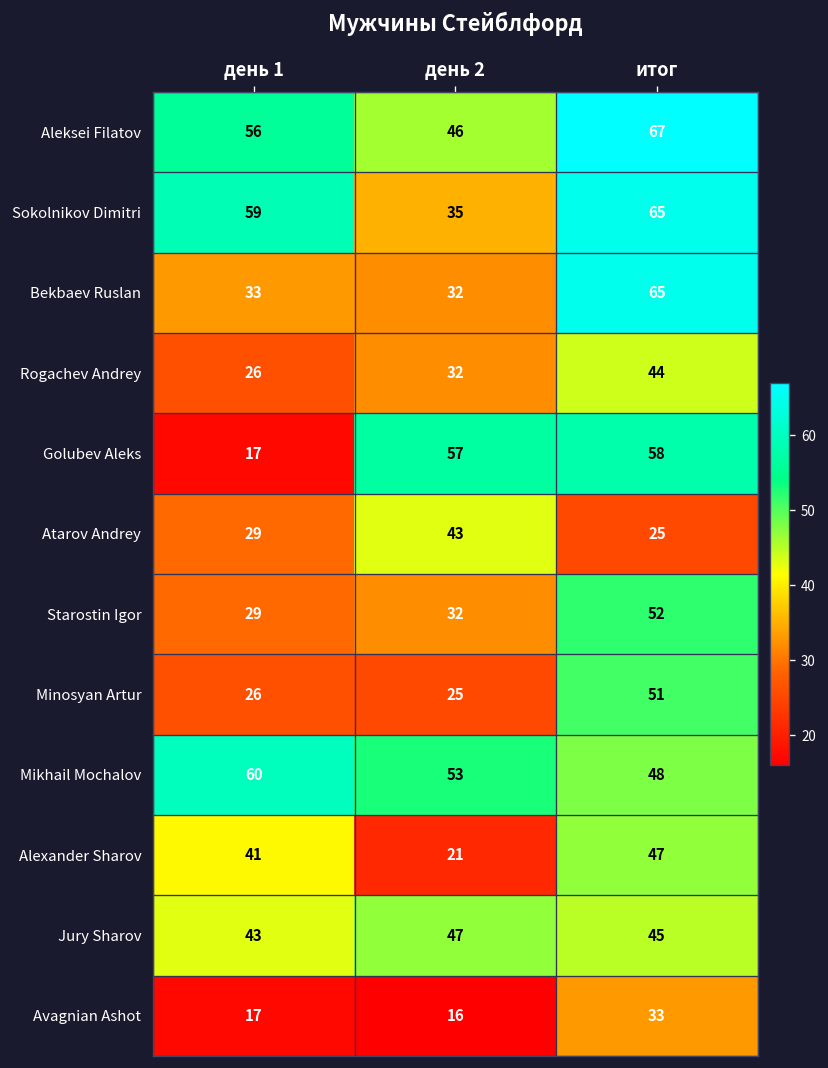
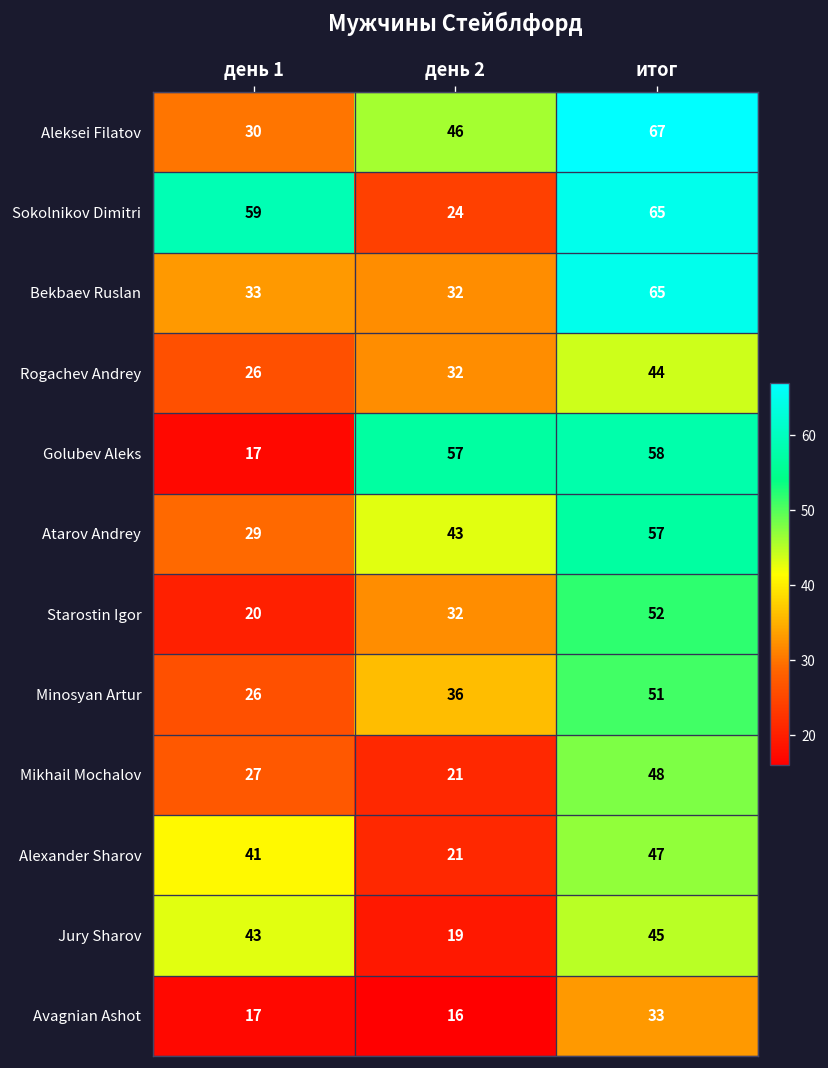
  {
    "Aleksei Filatov": {
-     "день 1": 56,
+     "день 1": 30,
      "день 2": 46,
      "итог": 67
    },
    "Sokolnikov Dimitri": {
      "день 1": 59,
-     "день 2": 35,
+     "день 2": 24,
      "итог": 65
    },
    "Bekbaev Ruslan": {
      "день 1": 33,
      "день 2": 32,
      "итог": 65
    },
    "Rogachev Andrey": {
      "день 1": 26,
      "день 2": 32,
      "итог": 44
    },
    "Golubev Aleks": {
      "день 1": 17,
      "день 2": 57,
      "итог": 58
    },
    "Atarov Andrey": {
      "день 1": 29,
      "день 2": 43,
-     "итог": 25
+     "итог": 57
    },
    "Starostin Igor": {
-     "день 1": 29,
+     "день 1": 20,
      "день 2": 32,
      "итог": 52
    },
    "Minosyan Artur": {
      "день 1": 26,
-     "день 2": 25,
+     "день 2": 36,
      "итог": 51
    },
    "Mikhail Mochalov": {
-     "день 1": 60,
-     "день 2": 53,
+     "день 1": 27,
+     "день 2": 21,
      "итог": 48
    },
    "Alexander Sharov": {
      "день 1": 41,
      "день 2": 21,
      "итог": 47
    },
    "Jury Sharov": {
      "день 1": 43,
-     "день 2": 47,
+     "день 2": 19,
      "итог": 45
    },
    "Avagnian Ashot": {
      "день 1": 17,
      "день 2": 16,
      "итог": 33
    }
  }
